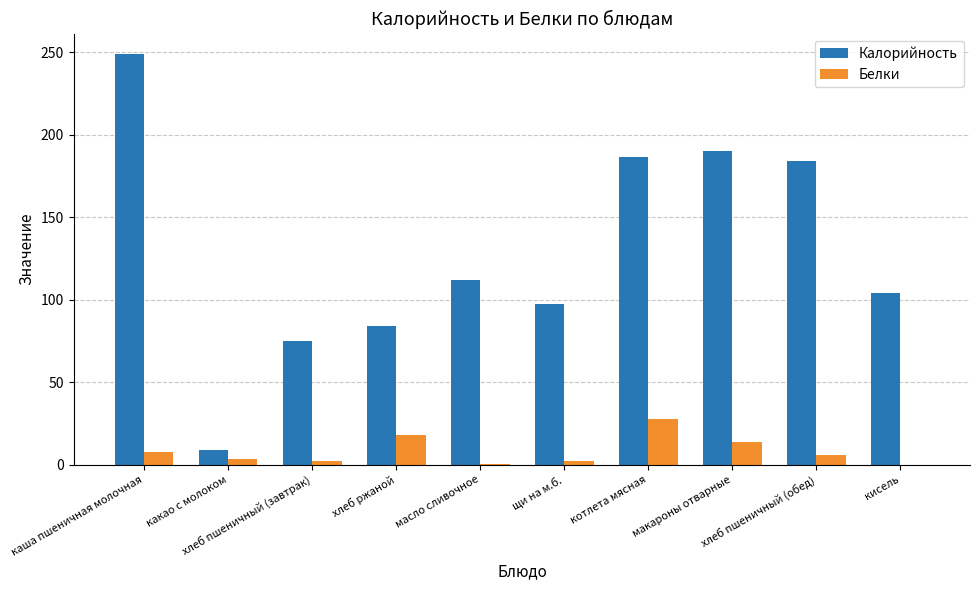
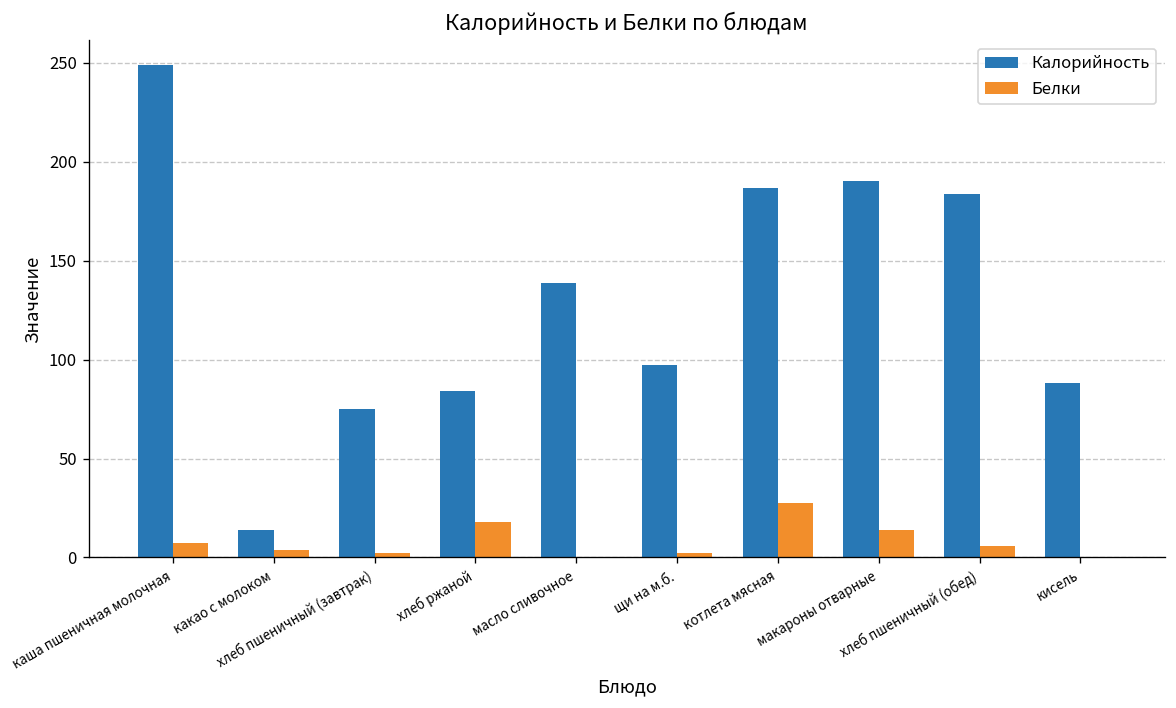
  {
    "Калорийность": {
      "каша пшеничная молочная": 249,
-     "какао с молоком": 9,
+     "какао с молоком": 14,
      "хлеб пшеничный (завтрак)": 75,
      "хлеб ржаной": 84,
-     "масло сливочное": 112,
+     "масло сливочное": 139,
      "щи на м.б.": 98,
      "котлета мясная": 187,
      "макароны отварные": 190,
      "хлеб пшеничный (обед)": 184,
-     "кисель": 104
+     "кисель": 88
    },
    "Белки": {
      "каша пшеничная молочная": 7,
      "какао с молоком": 4,
      "хлеб пшеничный (завтрак)": 2,
      "хлеб ржаной": 18,
      "щи на м.б.": 2,
      "котлета мясная": 28,
      "макароны отварные": 14,
      "хлеб пшеничный (обед)": 6,
      "кисель": 0
    }
  }
